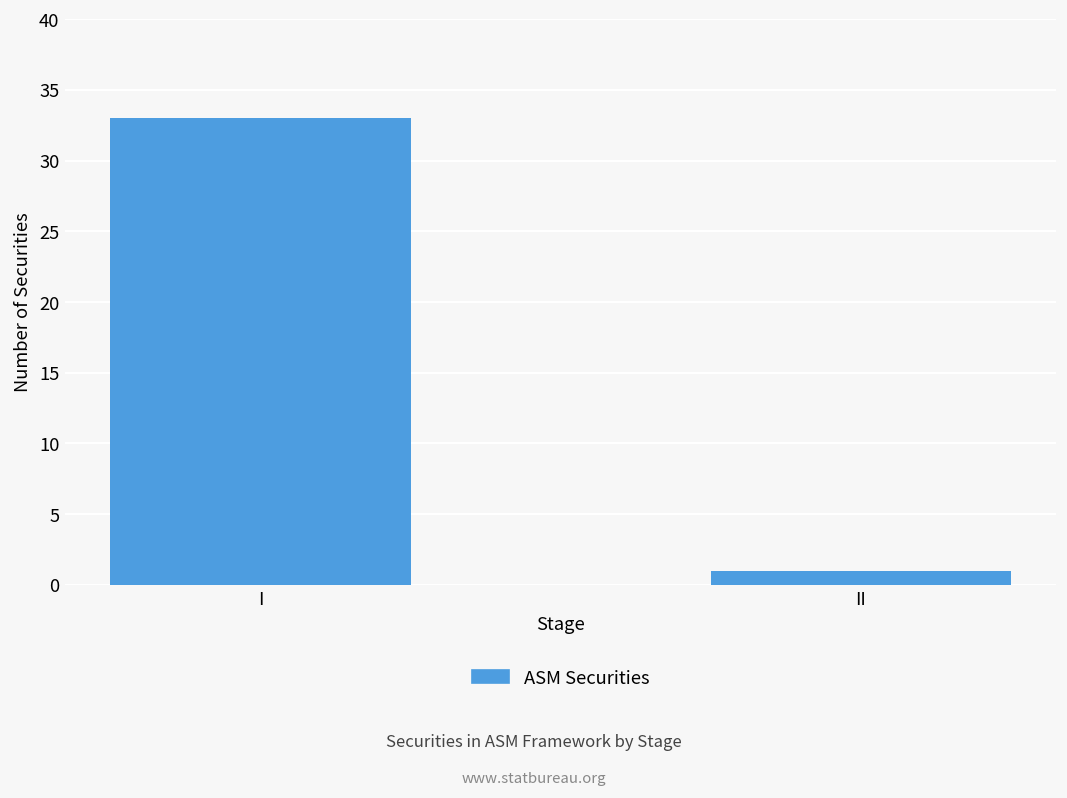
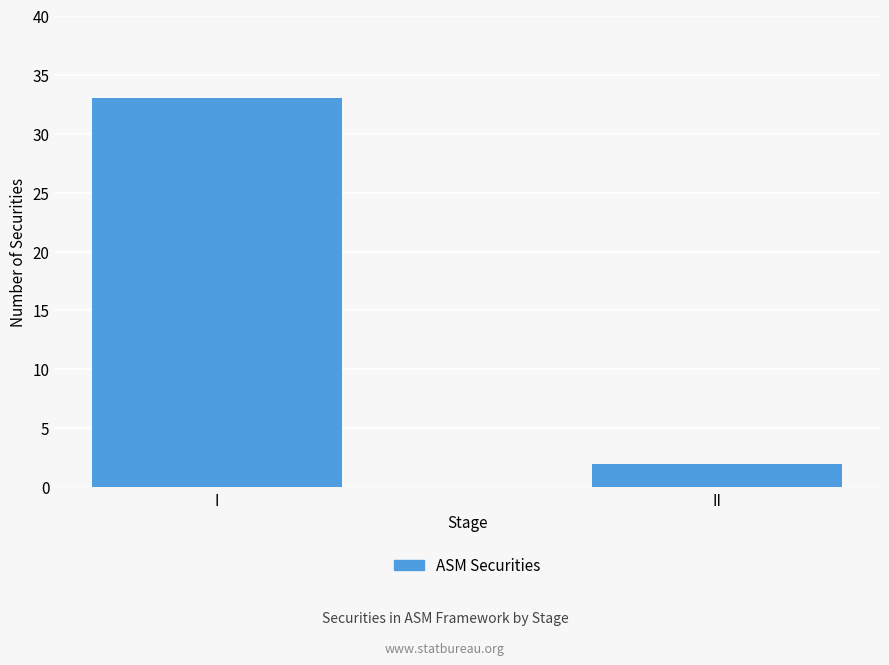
  {
    "I": 33,
-   "II": 1
+   "II": 2
  }
